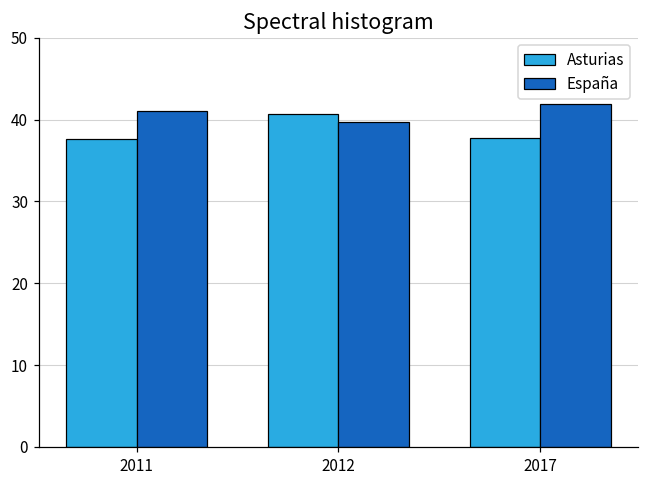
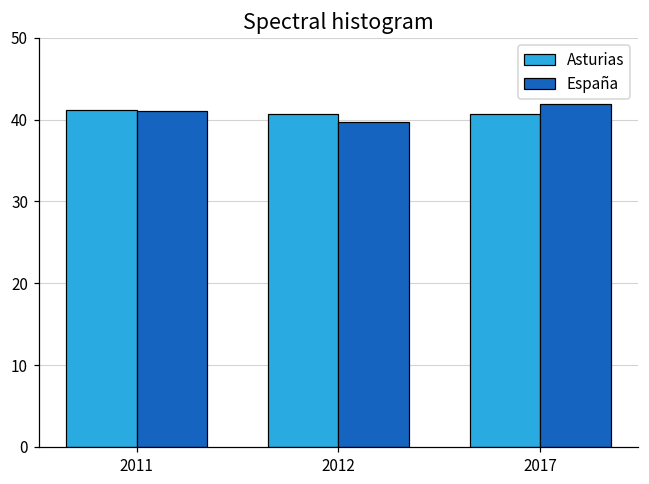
  {
    "Asturias": {
-     "2011": 38,
+     "2011": 41,
      "2012": 41,
-     "2017": 38
+     "2017": 41
    },
    "España": {
      "2011": 41,
      "2012": 40,
      "2017": 42
    }
  }
